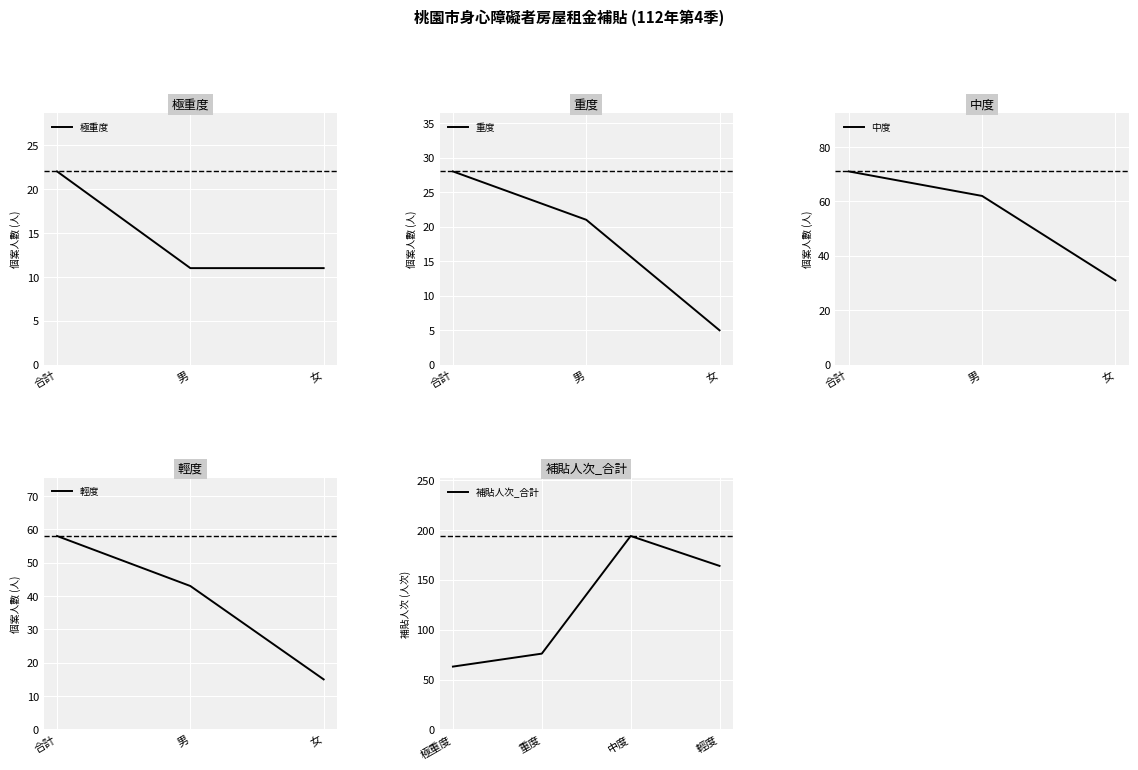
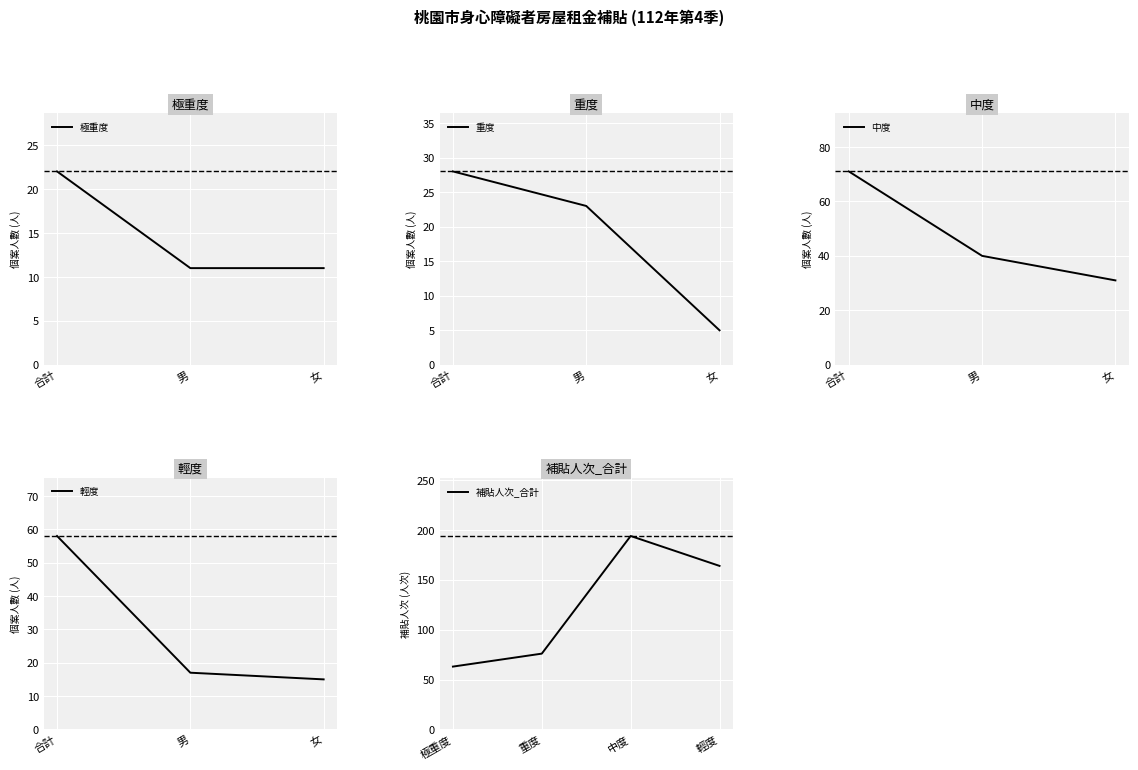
  {
    "極重度": {
      "合計": 22,
      "男": 11,
      "女": 11
    },
    "重度": {
      "合計": 28,
-     "男": 21,
+     "男": 23,
      "女": 5
    },
    "中度": {
      "合計": 71,
-     "男": 62,
+     "男": 40,
      "女": 31
    },
    "輕度": {
      "合計": 58,
-     "男": 43,
+     "男": 17,
      "女": 15
    },
    "補貼人次_合計": {
      "極重度": 60,
      "重度": 80,
      "中度": 190,
      "輕度": 160
    }
  }
